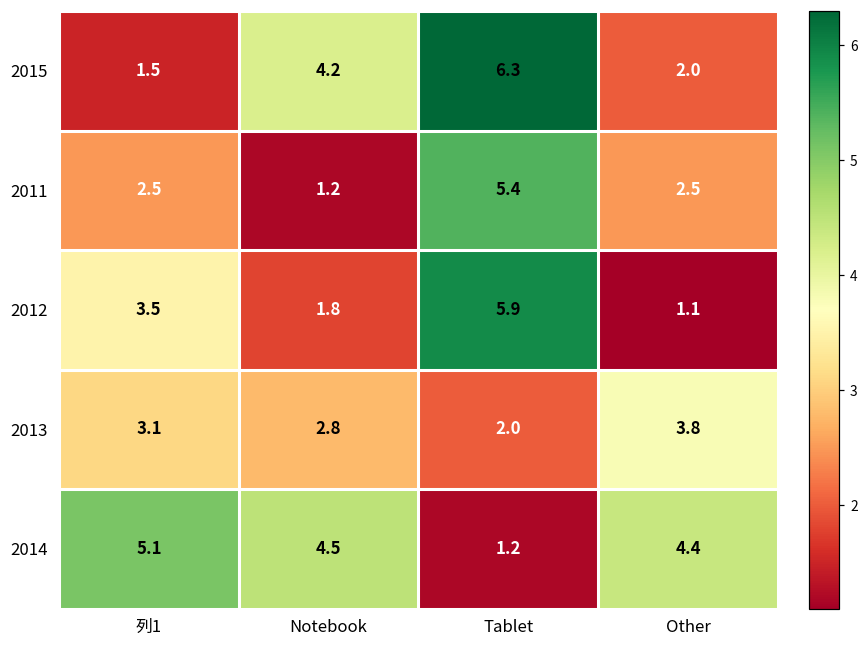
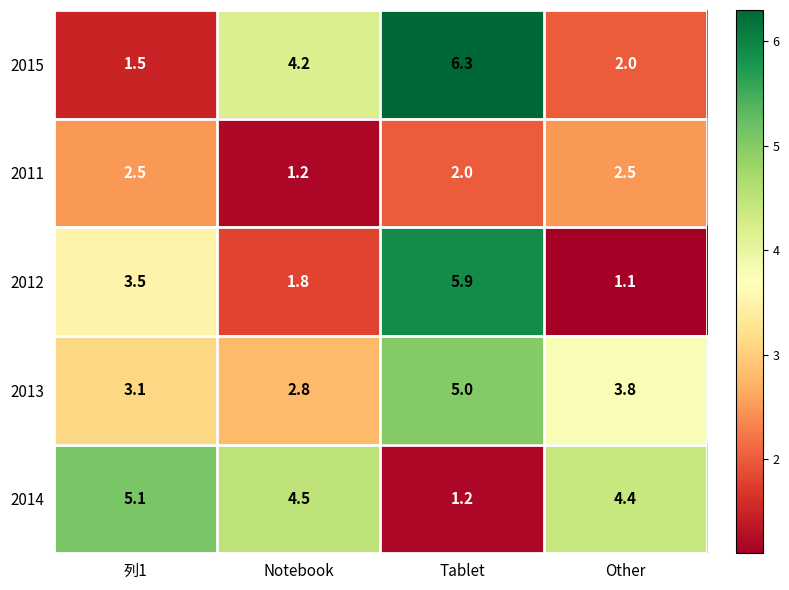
  {
    "2015": {
      "列1": 1.5,
      "Notebook": 4.2,
      "Tablet": 6.3,
      "Other": 2.0
    },
    "2011": {
      "列1": 2.5,
      "Notebook": 1.2,
-     "Tablet": 5.4,
+     "Tablet": 2.0,
      "Other": 2.5
    },
    "2012": {
      "列1": 3.5,
      "Notebook": 1.8,
      "Tablet": 5.9,
      "Other": 1.1
    },
    "2013": {
      "列1": 3.1,
      "Notebook": 2.8,
-     "Tablet": 2.0,
+     "Tablet": 5.0,
      "Other": 3.8
    },
    "2014": {
      "列1": 5.1,
      "Notebook": 4.5,
      "Tablet": 1.2,
      "Other": 4.4
    }
  }
